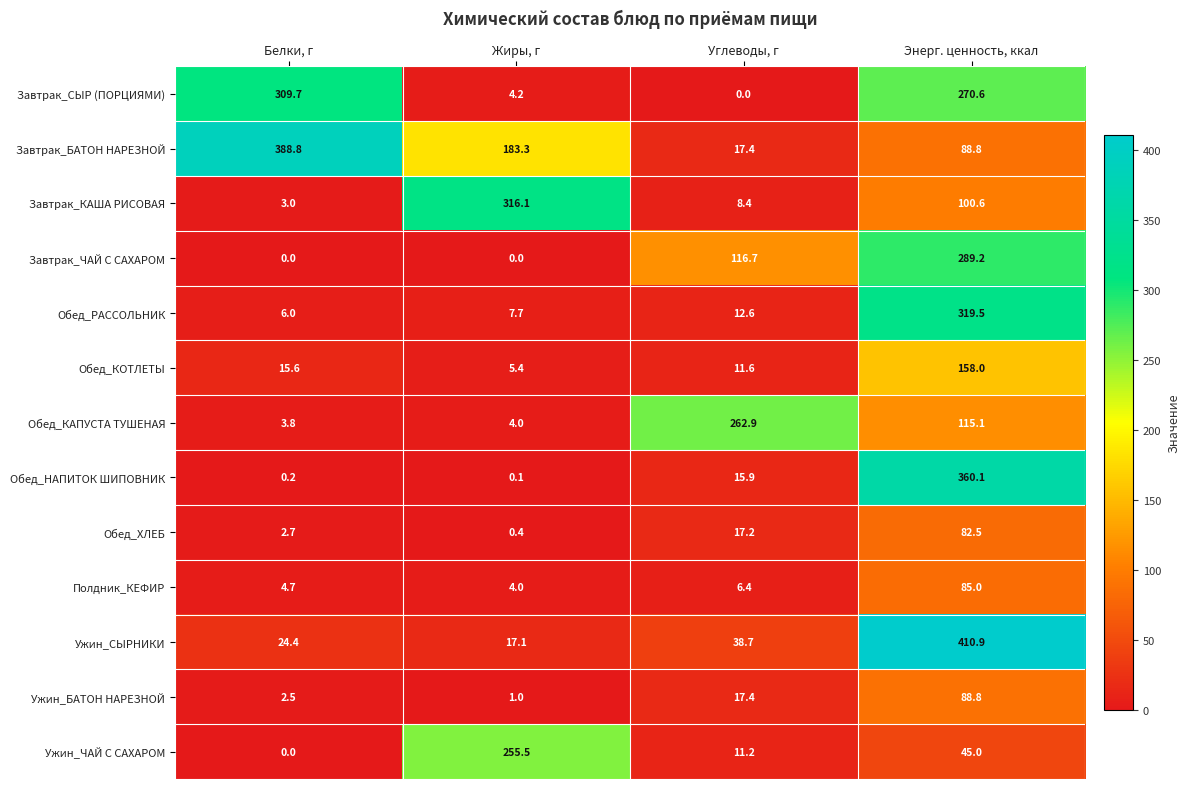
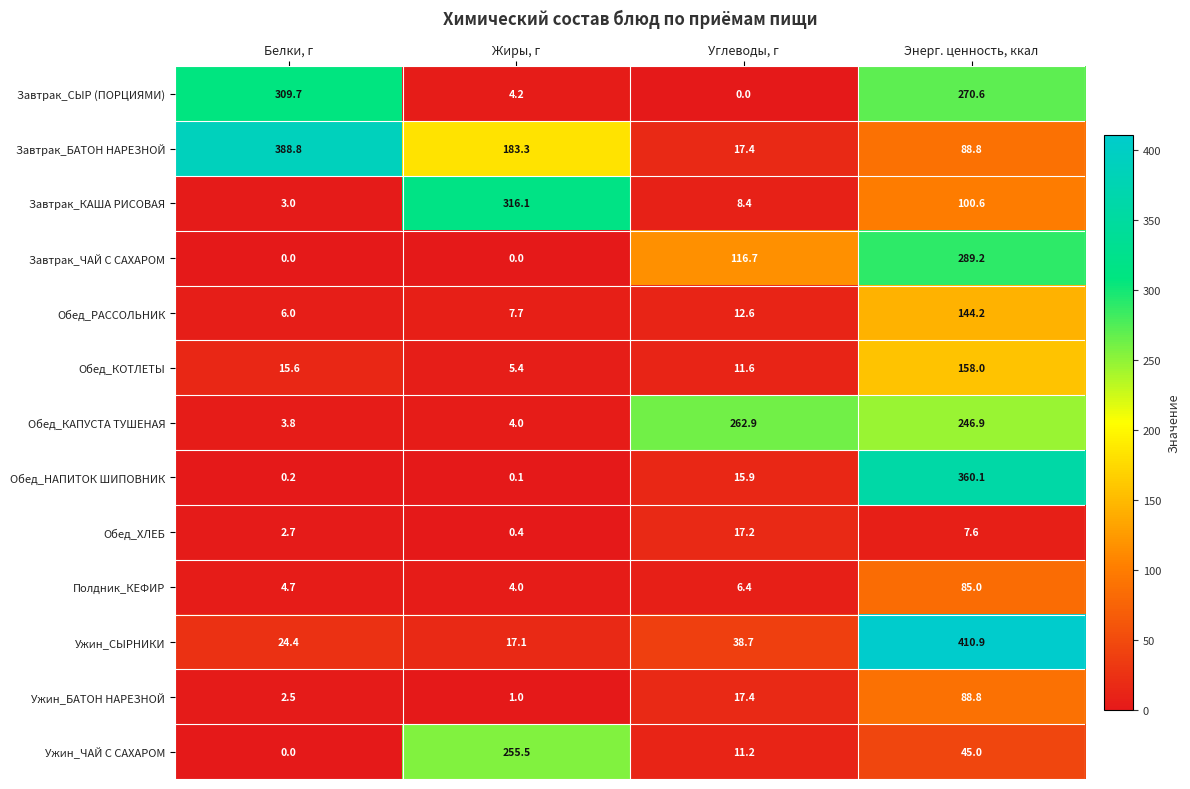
  {
    "Завтрак_СЫР (ПОРЦИЯМИ)": {
      "Белки, г": 309.7,
      "Жиры, г": 4.2,
      "Углеводы, г": 0.0,
      "Энерг. ценность, ккал": 270.6
    },
    "Завтрак_БАТОН НАРЕЗНОЙ": {
      "Белки, г": 388.8,
      "Жиры, г": 183.3,
      "Углеводы, г": 17.4,
      "Энерг. ценность, ккал": 88.8
    },
    "Завтрак_КАША РИСОВАЯ": {
      "Белки, г": 3.0,
      "Жиры, г": 316.1,
      "Углеводы, г": 8.4,
      "Энерг. ценность, ккал": 100.6
    },
    "Завтрак_ЧАЙ С САХАРОМ": {
      "Белки, г": 0.0,
      "Жиры, г": 0.0,
      "Углеводы, г": 116.7,
      "Энерг. ценность, ккал": 289.2
    },
    "Обед_РАССОЛЬНИК": {
      "Белки, г": 6.0,
      "Жиры, г": 7.7,
      "Углеводы, г": 12.6,
-     "Энерг. ценность, ккал": 319.5
+     "Энерг. ценность, ккал": 144.2
    },
    "Обед_КОТЛЕТЫ": {
      "Белки, г": 15.6,
      "Жиры, г": 5.4,
      "Углеводы, г": 11.6,
      "Энерг. ценность, ккал": 158.0
    },
    "Обед_КАПУСТА ТУШЕНАЯ": {
      "Белки, г": 3.8,
      "Жиры, г": 4.0,
      "Углеводы, г": 262.9,
-     "Энерг. ценность, ккал": 115.1
+     "Энерг. ценность, ккал": 246.9
    },
    "Обед_НАПИТОК ШИПОВНИК": {
      "Белки, г": 0.2,
      "Жиры, г": 0.1,
      "Углеводы, г": 15.9,
      "Энерг. ценность, ккал": 360.1
    },
    "Обед_ХЛЕБ": {
      "Белки, г": 2.7,
      "Жиры, г": 0.4,
      "Углеводы, г": 17.2,
-     "Энерг. ценность, ккал": 82.5
+     "Энерг. ценность, ккал": 7.6
    },
    "Полдник_КЕФИР": {
      "Белки, г": 4.7,
      "Жиры, г": 4.0,
      "Углеводы, г": 6.4,
      "Энерг. ценность, ккал": 85.0
    },
    "Ужин_СЫРНИКИ": {
      "Белки, г": 24.4,
      "Жиры, г": 17.1,
      "Углеводы, г": 38.7,
      "Энерг. ценность, ккал": 410.9
    },
    "Ужин_БАТОН НАРЕЗНОЙ": {
      "Белки, г": 2.5,
      "Жиры, г": 1.0,
      "Углеводы, г": 17.4,
      "Энерг. ценность, ккал": 88.8
    },
    "Ужин_ЧАЙ С САХАРОМ": {
      "Белки, г": 0.0,
      "Жиры, г": 255.5,
      "Углеводы, г": 11.2,
      "Энерг. ценность, ккал": 45.0
    }
  }
